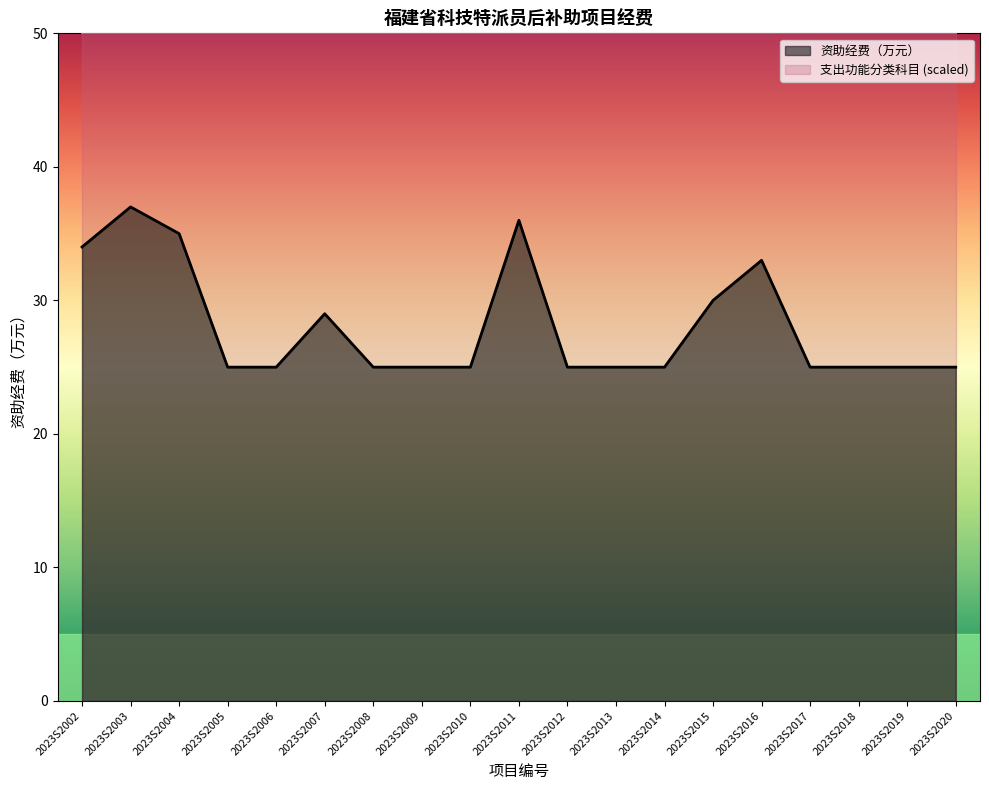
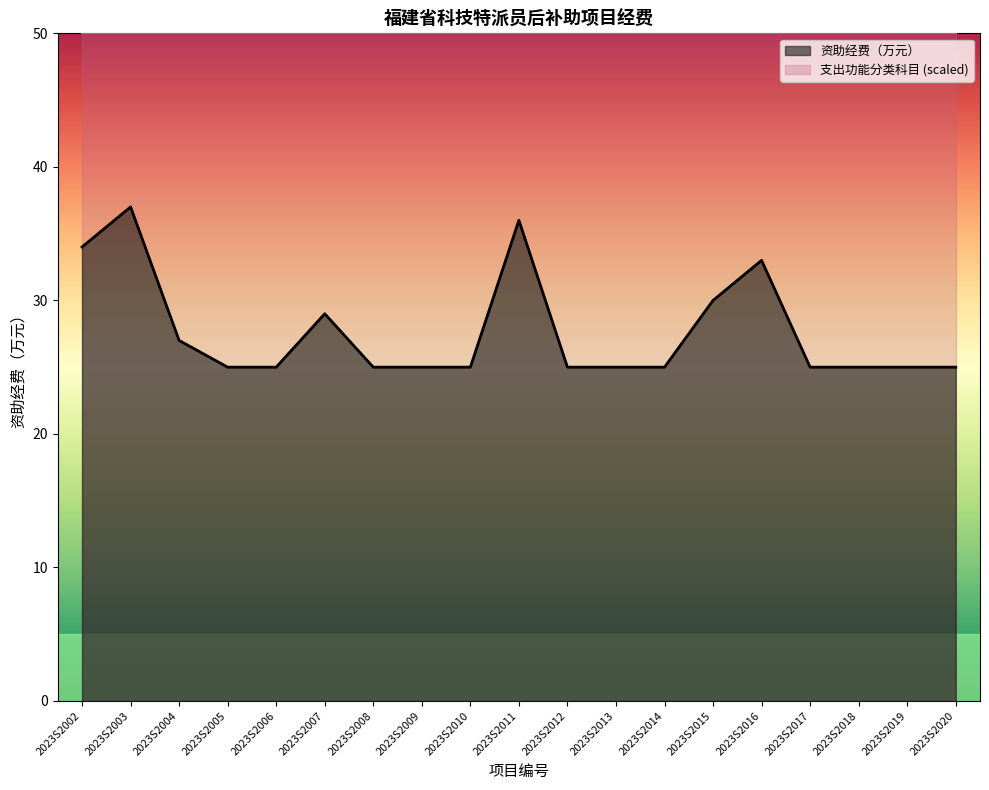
  {
    "资助经费（万元）": {
      "2023S2002": 34,
      "2023S2003": 37,
-     "2023S2004": 35,
+     "2023S2004": 27,
      "2023S2005": 25,
      "2023S2006": 25,
      "2023S2007": 29,
      "2023S2008": 25,
      "2023S2009": 25,
      "2023S2010": 25,
      "2023S2011": 36,
      "2023S2012": 25,
      "2023S2013": 25,
      "2023S2014": 25,
      "2023S2015": 30,
      "2023S2016": 33,
      "2023S2017": 25,
      "2023S2018": 25,
      "2023S2019": 25,
      "2023S2020": 25
    },
    "支出功能分类科目 (scaled)": {
      "2023S2002": 50,
      "2023S2003": 50,
      "2023S2004": 50,
      "2023S2005": 50,
      "2023S2006": 50,
      "2023S2007": 50,
      "2023S2008": 50,
      "2023S2009": 50,
      "2023S2010": 50,
      "2023S2011": 50,
      "2023S2012": 50,
      "2023S2013": 50,
      "2023S2014": 50,
      "2023S2015": 50,
      "2023S2016": 50,
      "2023S2017": 50,
      "2023S2018": 50,
      "2023S2019": 50,
      "2023S2020": 50
    }
  }
